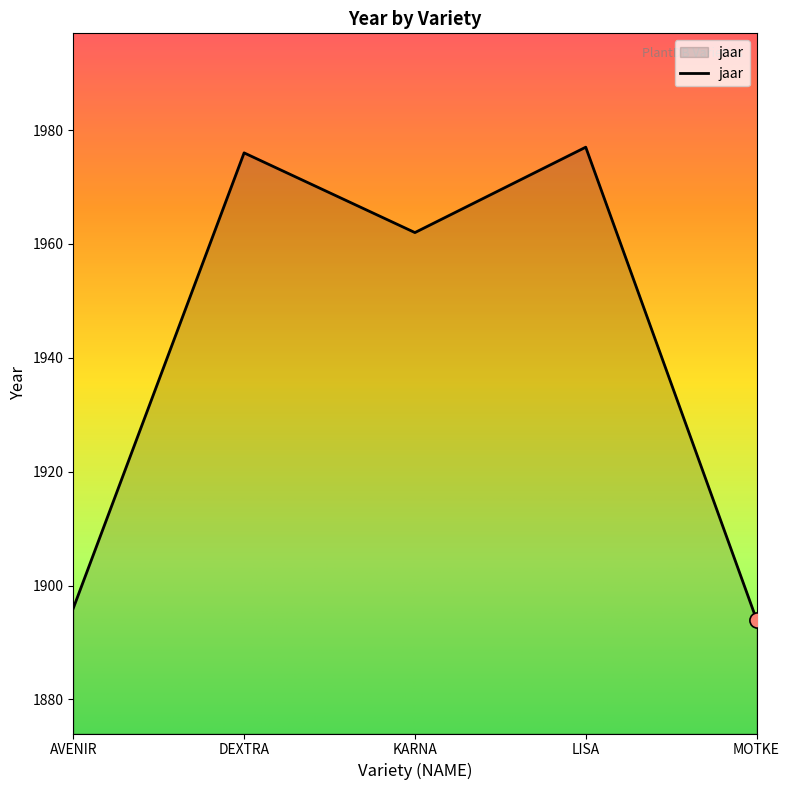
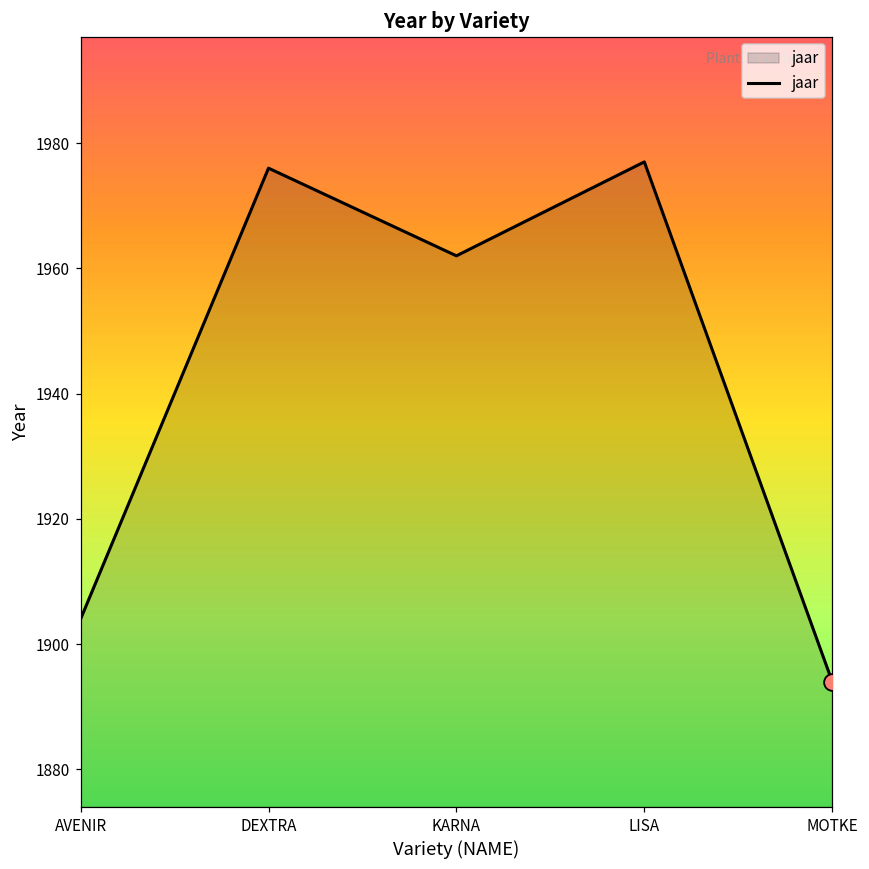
  {
    "jaar": {
-     "AVENIR": 1896,
+     "AVENIR": 1904,
      "DEXTRA": 1976,
      "KARNA": 1962,
      "LISA": 1977
    }
  }
